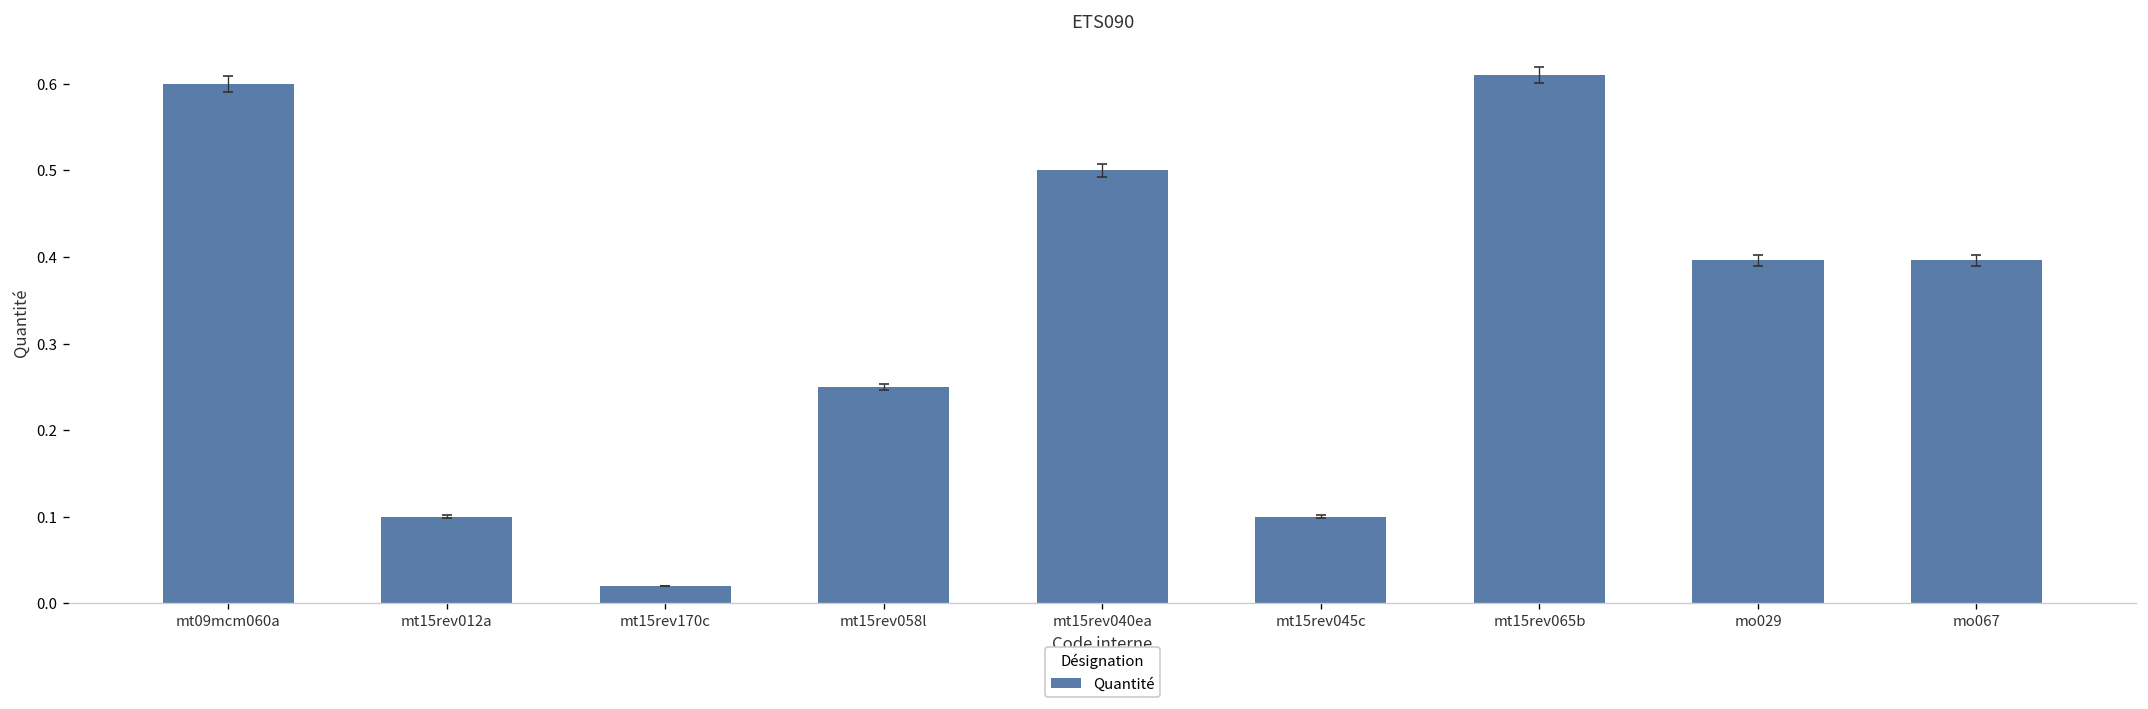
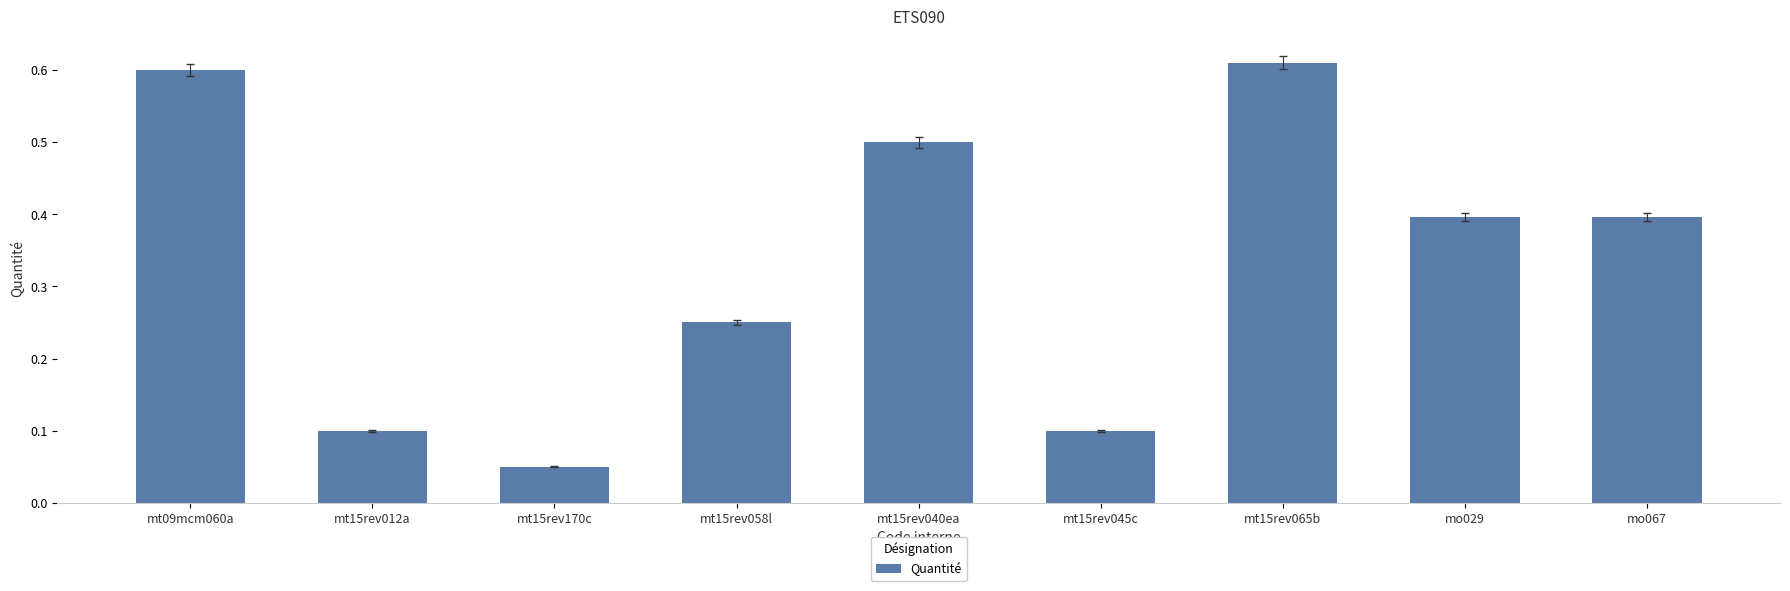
  {
    "Quantité": {
      "mt09mcm060a": 0.60,
      "mt15rev012a": 0.10,
-     "mt15rev170c": 0.02,
+     "mt15rev170c": 0.05,
      "mt15rev058l": 0.25,
      "mt15rev040ea": 0.50,
      "mt15rev045c": 0.10,
      "mt15rev065b": 0.61,
      "mo029": 0.40,
      "mo067": 0.40
    }
  }
